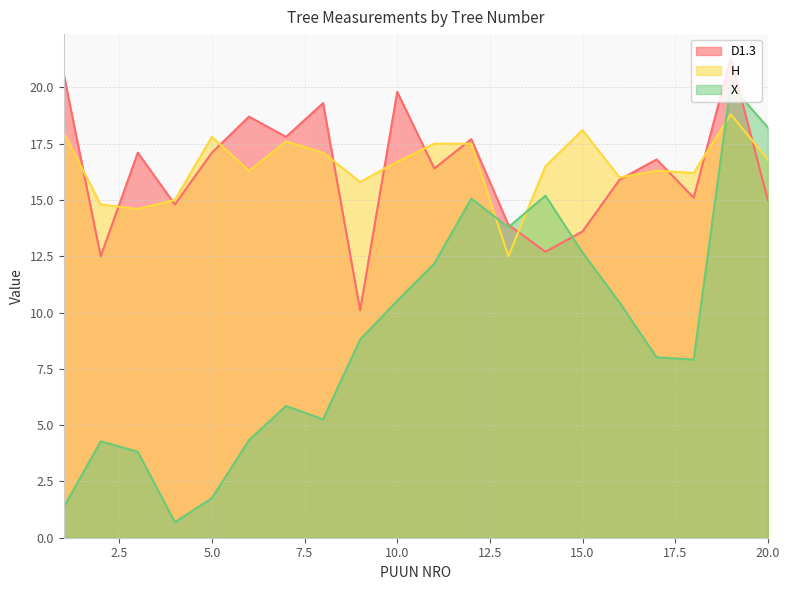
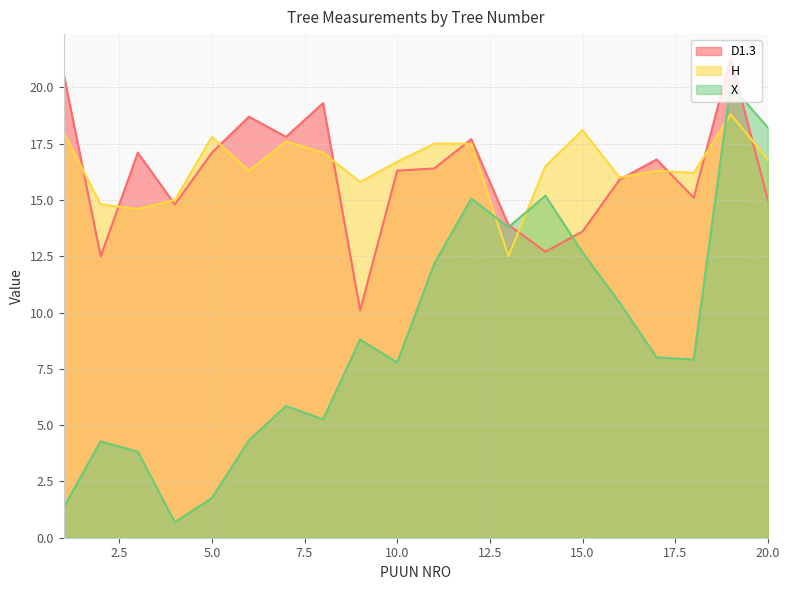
  {
    "D1.3": {
      "5.0": 17.1,
-     "10.0": 19.8,
+     "10.0": 16.3,
      "15.0": 13.6,
      "20.0": 15.0
    },
    "H": {
      "5.0": 17.8,
      "10.0": 16.7,
      "15.0": 18.1,
      "20.0": 16.8
    },
    "X": {
      "5.0": 1.8,
-     "10.0": 10.5,
+     "10.0": 7.8,
      "15.0": 12.7,
      "20.0": 18.2
    }
  }
